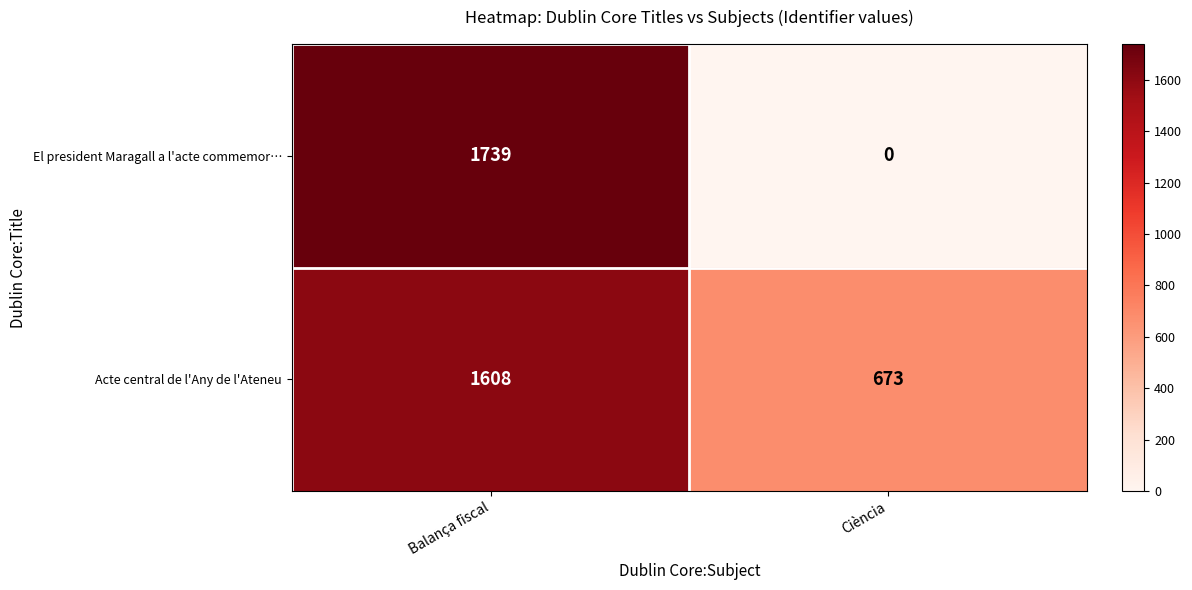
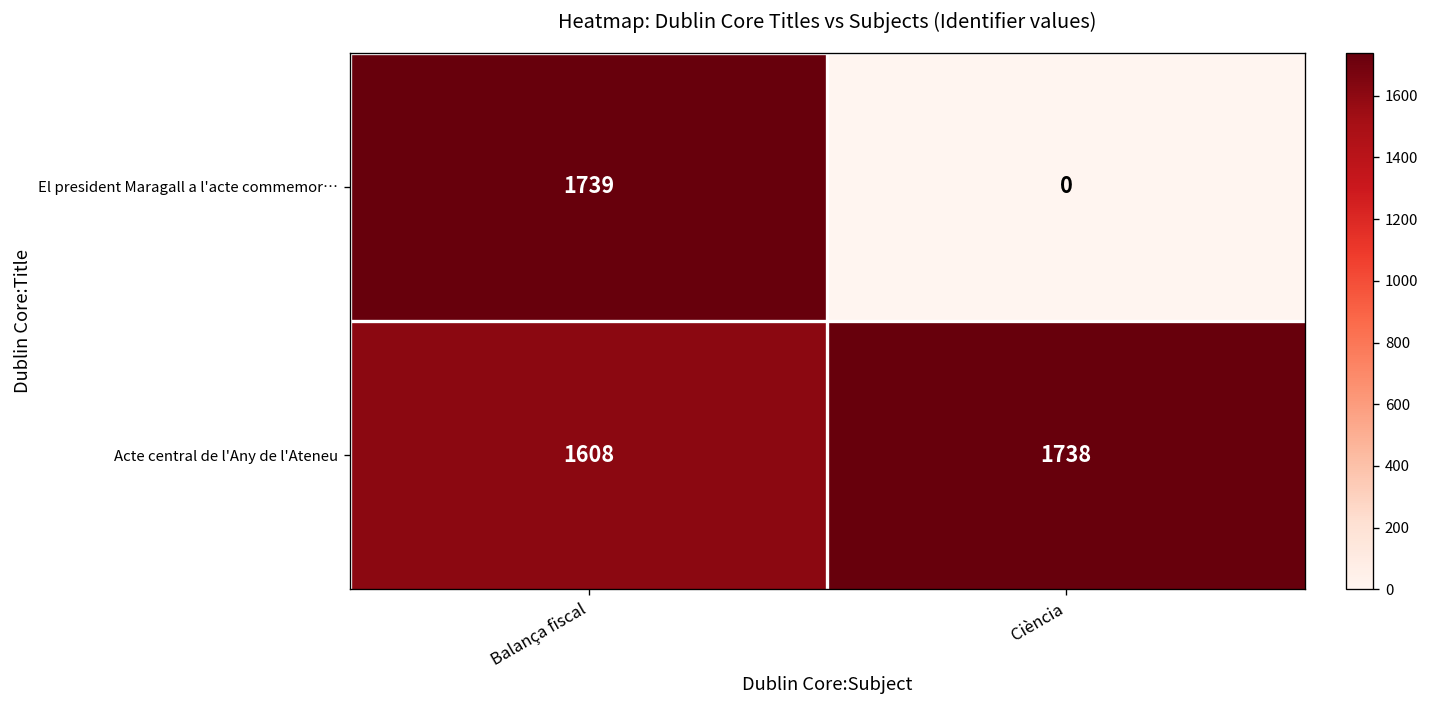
  {
    "El president Maragall a l'acte commemor…": {
      "Balança fiscal": 1739,
      "Ciència": 0
    },
    "Acte central de l'Any de l'Ateneu": {
      "Balança fiscal": 1608,
-     "Ciència": 673
+     "Ciència": 1738
    }
  }
